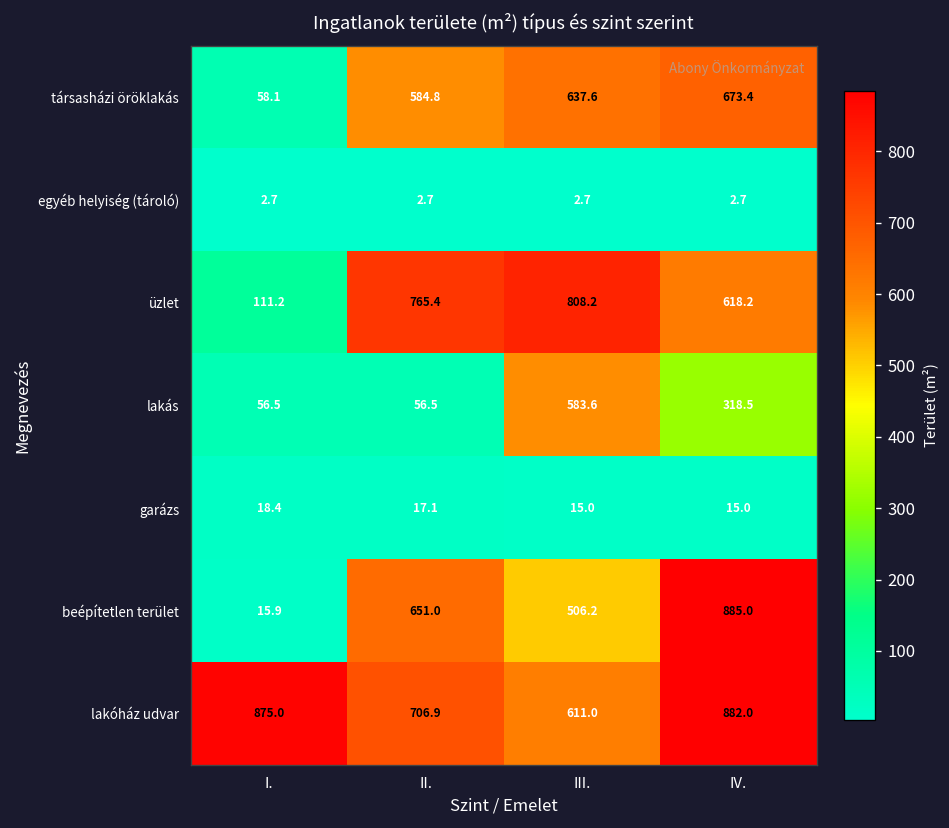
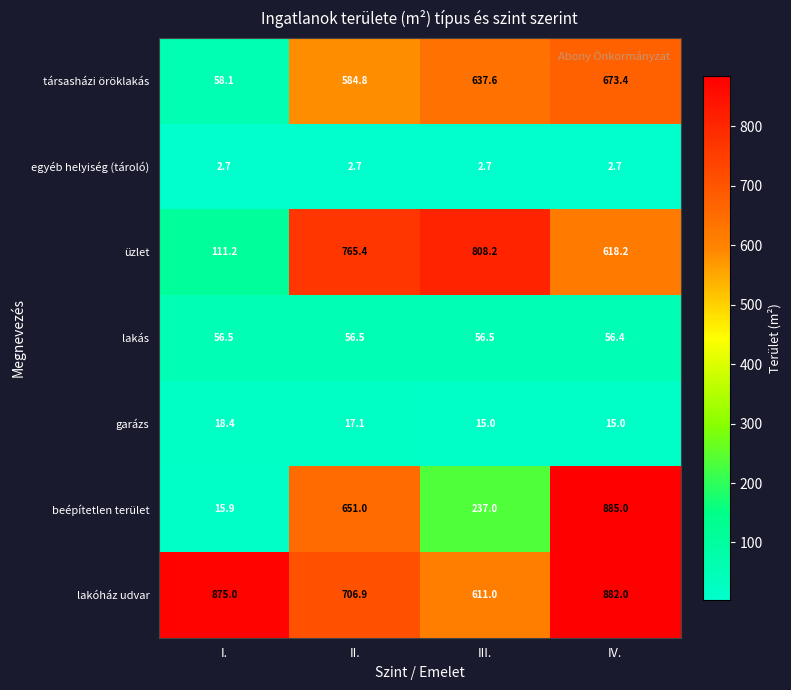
  {
    "társasházi öröklakás": {
      "I.": 58.1,
      "II.": 584.8,
      "III.": 637.6
    },
    "egyéb helyiség (tároló)": {
      "I.": 2.7,
      "II.": 2.7,
      "III.": 2.7,
      "IV.": 2.7
    },
    "üzlet": {
      "I.": 111.2,
      "II.": 765.4,
      "III.": 808.2,
      "IV.": 618.2
    },
    "lakás": {
      "I.": 56.5,
      "II.": 56.5,
-     "III.": 583.6,
-     "IV.": 318.5
+     "III.": 56.5,
+     "IV.": 56.4
    },
    "garázs": {
      "I.": 18.4,
      "II.": 17.1,
      "III.": 15.0,
      "IV.": 15.0
    },
    "beépítetlen terület": {
      "I.": 15.9,
      "II.": 651.0,
-     "III.": 506.2,
+     "III.": 237.0,
      "IV.": 885.0
    },
    "lakóház udvar": {
      "I.": 875.0,
      "II.": 706.9,
      "III.": 611.0,
      "IV.": 882.0
    }
  }
